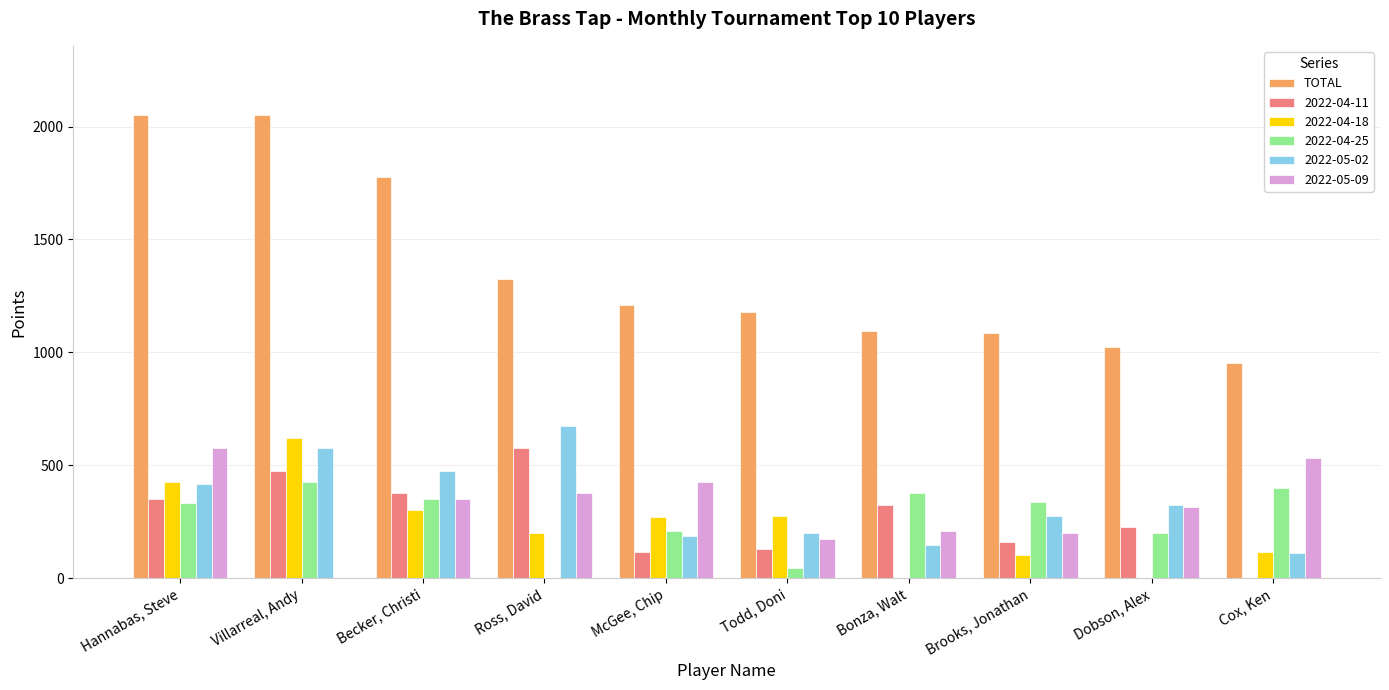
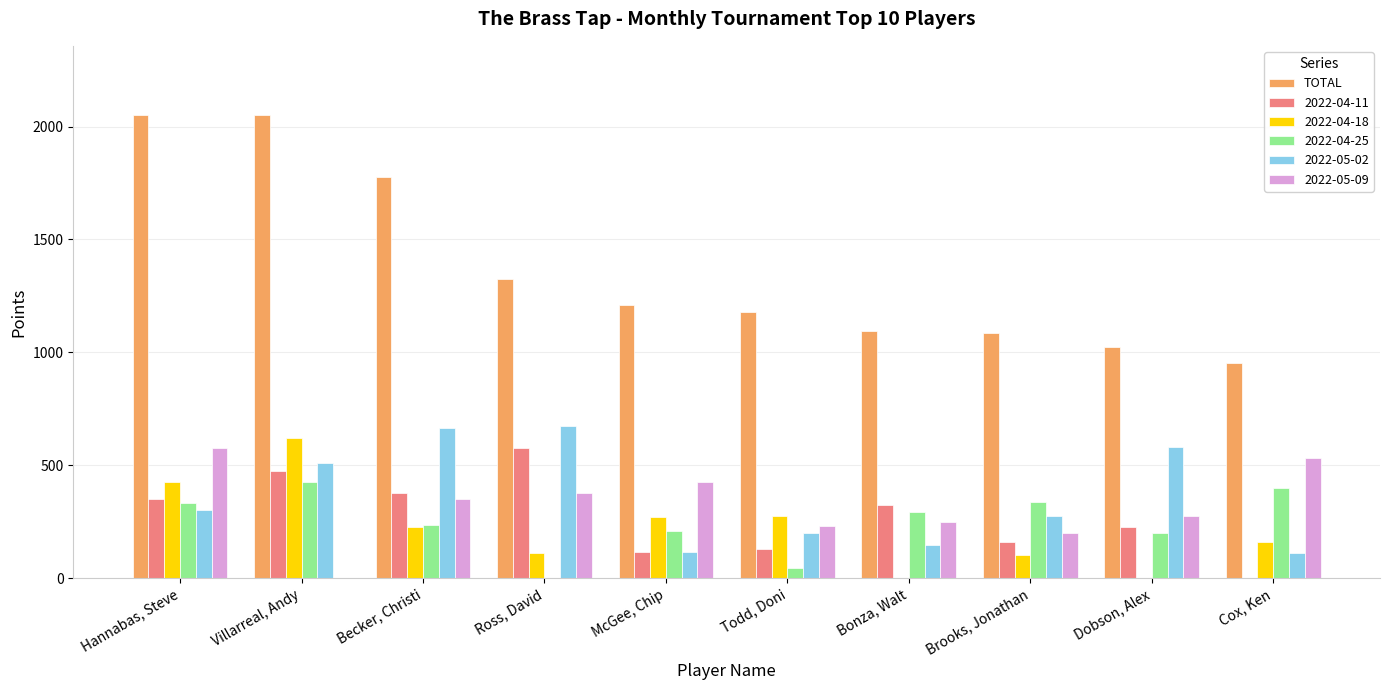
  {
    "2022-04-18": {
      "Hannabas, Steve": 420,
      "Villarreal, Andy": 620,
-     "Becker, Christi": 300,
-     "Ross, David": 200,
+     "Becker, Christi": 230,
+     "Ross, David": 110,
      "McGee, Chip": 270,
      "Todd, Doni": 280,
      "Bonza, Walt": 0,
      "Brooks, Jonathan": 100,
      "Dobson, Alex": 0,
-     "Cox, Ken": 110
+     "Cox, Ken": 160
    },
    "2022-04-25": {
      "Hannabas, Steve": 330,
      "Villarreal, Andy": 430,
-     "Becker, Christi": 350,
+     "Becker, Christi": 240,
      "Ross, David": 0,
      "McGee, Chip": 210,
      "Todd, Doni": 50,
-     "Bonza, Walt": 380,
+     "Bonza, Walt": 290,
      "Brooks, Jonathan": 340,
      "Dobson, Alex": 200,
      "Cox, Ken": 400
    },
    "2022-05-02": {
-     "Hannabas, Steve": 420,
-     "Villarreal, Andy": 580,
-     "Becker, Christi": 480,
+     "Hannabas, Steve": 300,
+     "Villarreal, Andy": 510,
+     "Becker, Christi": 660,
      "Ross, David": 680,
-     "McGee, Chip": 190,
+     "McGee, Chip": 120,
      "Todd, Doni": 200,
      "Bonza, Walt": 150,
      "Brooks, Jonathan": 280,
-     "Dobson, Alex": 330,
+     "Dobson, Alex": 580,
      "Cox, Ken": 110
    },
    "2022-05-09": {
      "Hannabas, Steve": 580,
      "Villarreal, Andy": 0,
      "Becker, Christi": 350,
      "Ross, David": 380,
      "McGee, Chip": 430,
-     "Todd, Doni": 180,
-     "Bonza, Walt": 210,
+     "Todd, Doni": 230,
+     "Bonza, Walt": 250,
      "Brooks, Jonathan": 200,
-     "Dobson, Alex": 320,
+     "Dobson, Alex": 280,
      "Cox, Ken": 530
    }
  }
